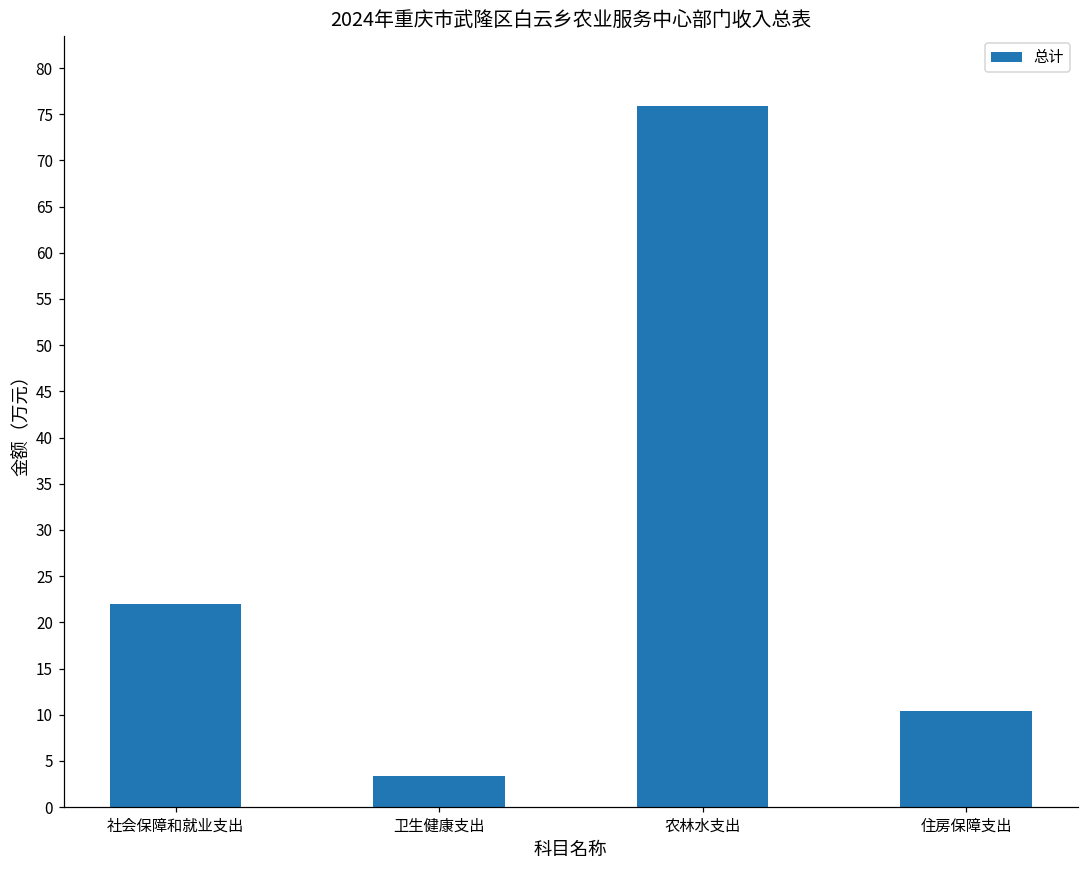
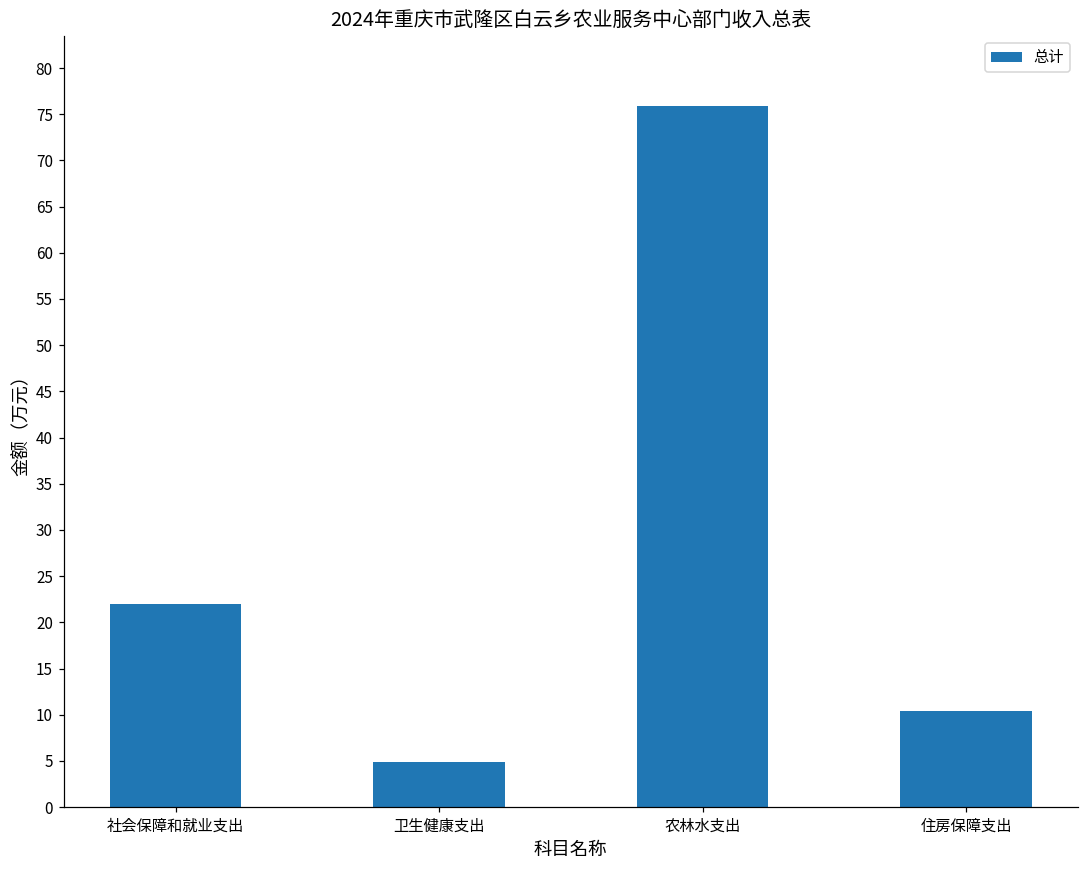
  {
    "社会保障和就业支出": 22,
-   "卫生健康支出": 3,
+   "卫生健康支出": 5,
    "农林水支出": 76,
    "住房保障支出": 10
  }
